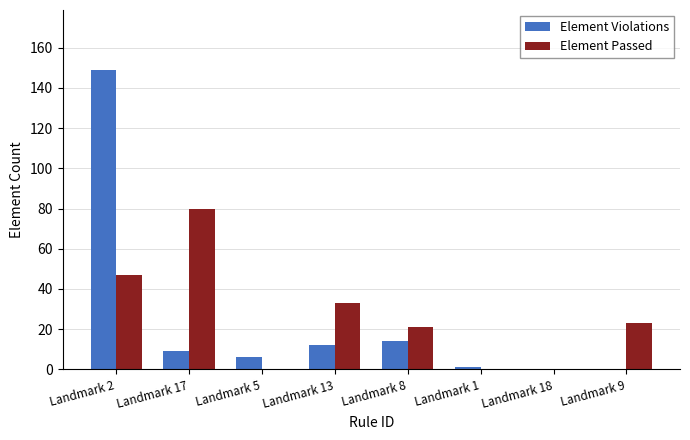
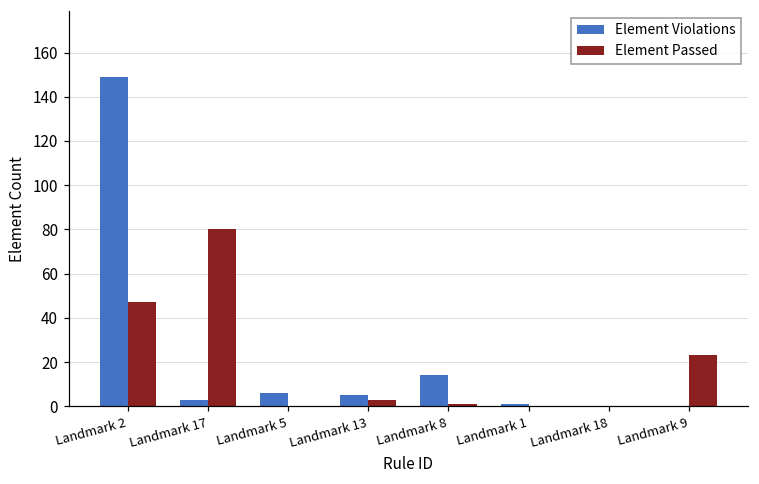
  {
    "Element Violations": {
      "Landmark 2": 149,
-     "Landmark 17": 9,
+     "Landmark 17": 3,
      "Landmark 5": 6,
-     "Landmark 13": 12,
+     "Landmark 13": 5,
      "Landmark 8": 14,
      "Landmark 18": 0,
      "Landmark 9": 0
    },
    "Element Passed": {
      "Landmark 2": 47,
      "Landmark 17": 80,
      "Landmark 5": 0,
-     "Landmark 13": 33,
-     "Landmark 8": 21,
+     "Landmark 13": 3,
+     "Landmark 8": 1,
      "Landmark 1": 0,
      "Landmark 18": 0,
      "Landmark 9": 23
    }
  }
